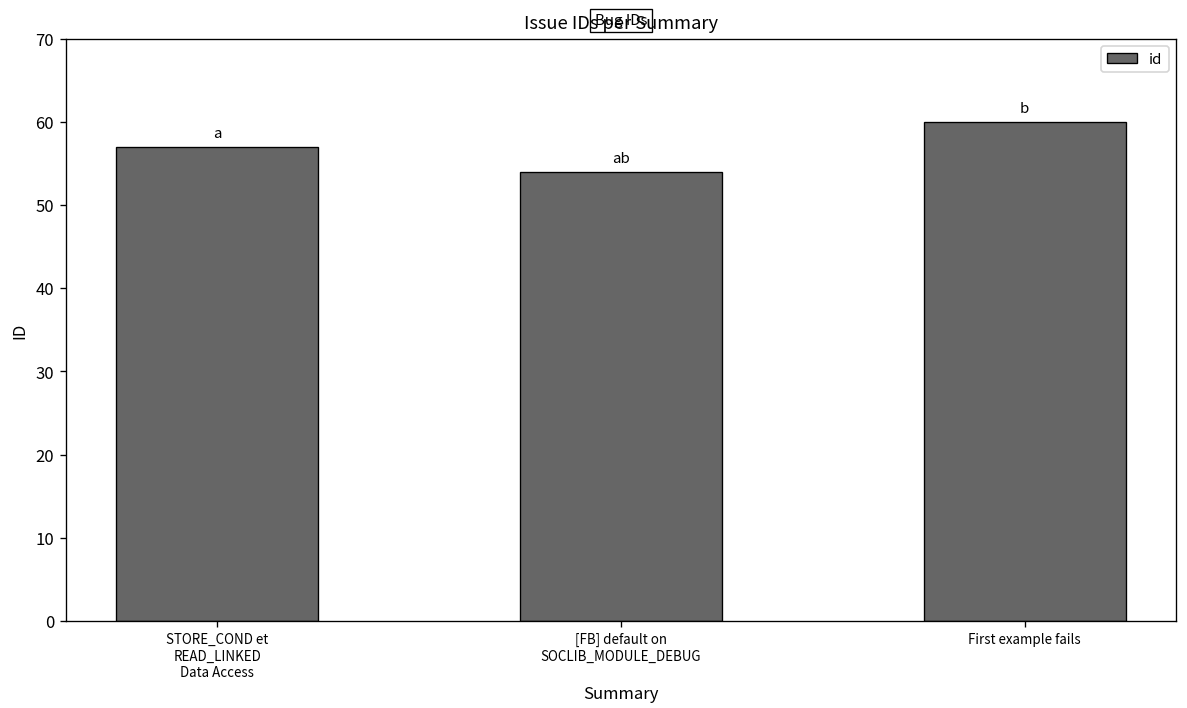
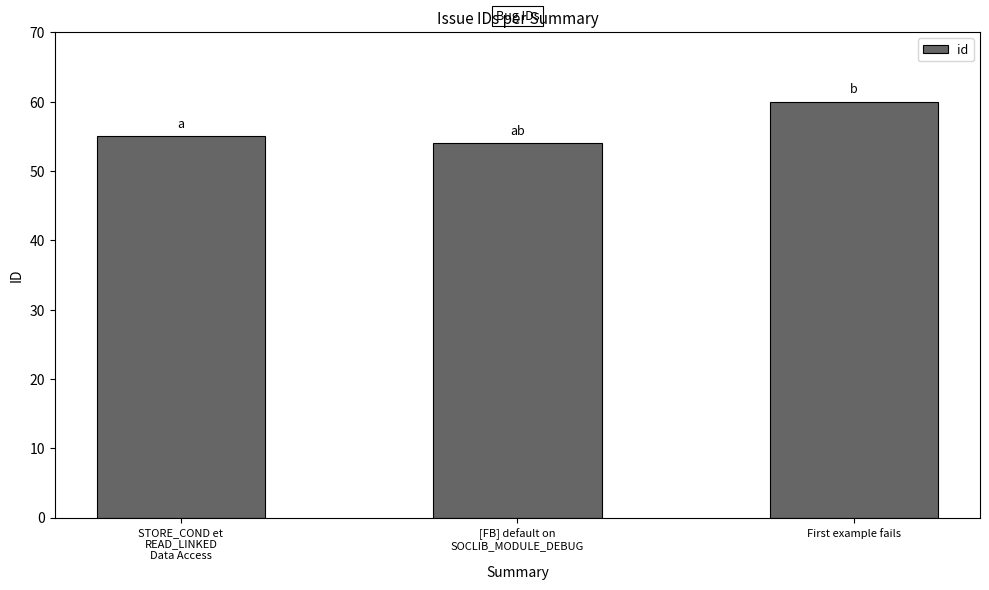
  {
-   "STORE_COND et READ_LINKED Data Access": 57,
+   "STORE_COND et READ_LINKED Data Access": 55,
    "[FB] default on SOCLIB_MODULE_DEBUG": 54,
    "First example fails": 60
  }
